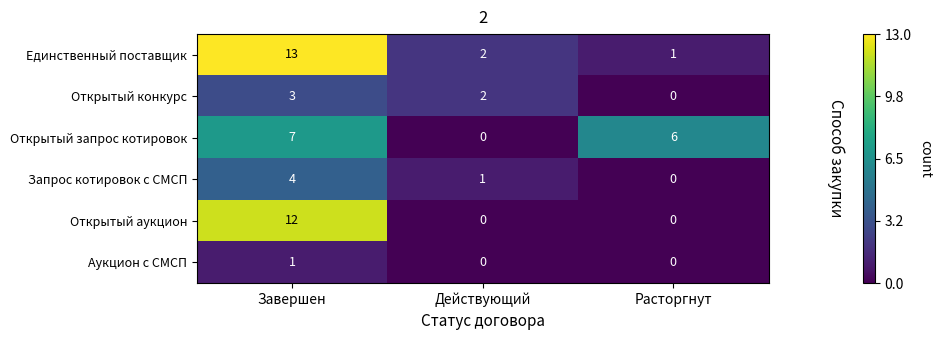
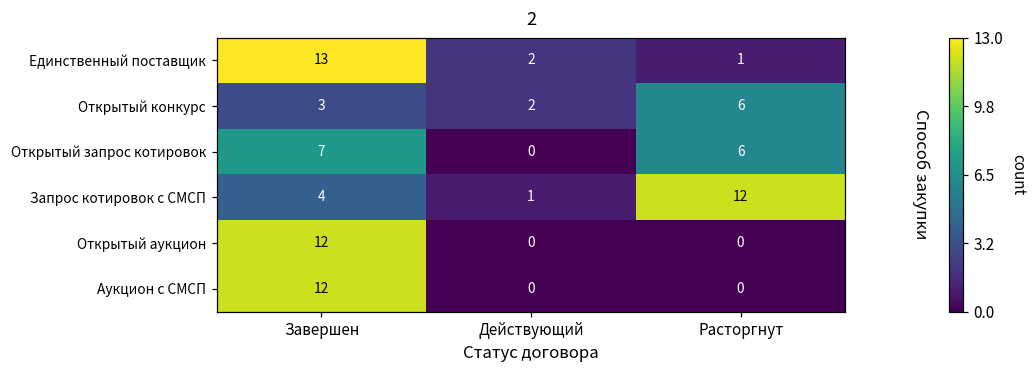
  {
    "Единственный поставщик": {
      "Завершен": 13,
      "Действующий": 2,
      "Расторгнут": 1
    },
    "Открытый конкурс": {
      "Завершен": 3,
      "Действующий": 2,
-     "Расторгнут": 0
+     "Расторгнут": 6
    },
    "Открытый запрос котировок": {
      "Завершен": 7,
      "Действующий": 0,
      "Расторгнут": 6
    },
    "Запрос котировок с СМСП": {
      "Завершен": 4,
      "Действующий": 1,
-     "Расторгнут": 0
+     "Расторгнут": 12
    },
    "Открытый аукцион": {
      "Завершен": 12,
      "Действующий": 0,
      "Расторгнут": 0
    },
    "Аукцион с СМСП": {
-     "Завершен": 1,
+     "Завершен": 12,
      "Действующий": 0,
      "Расторгнут": 0
    }
  }
